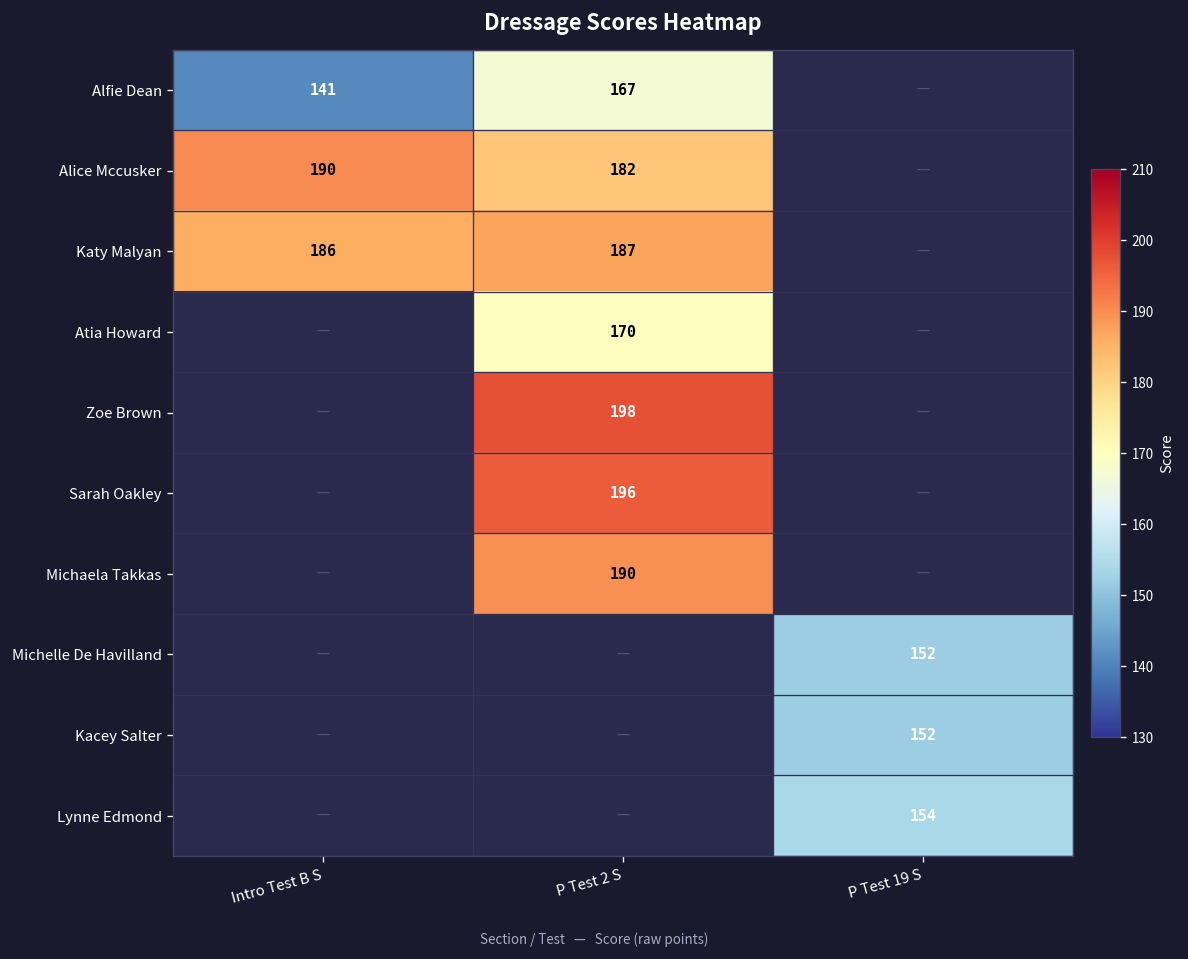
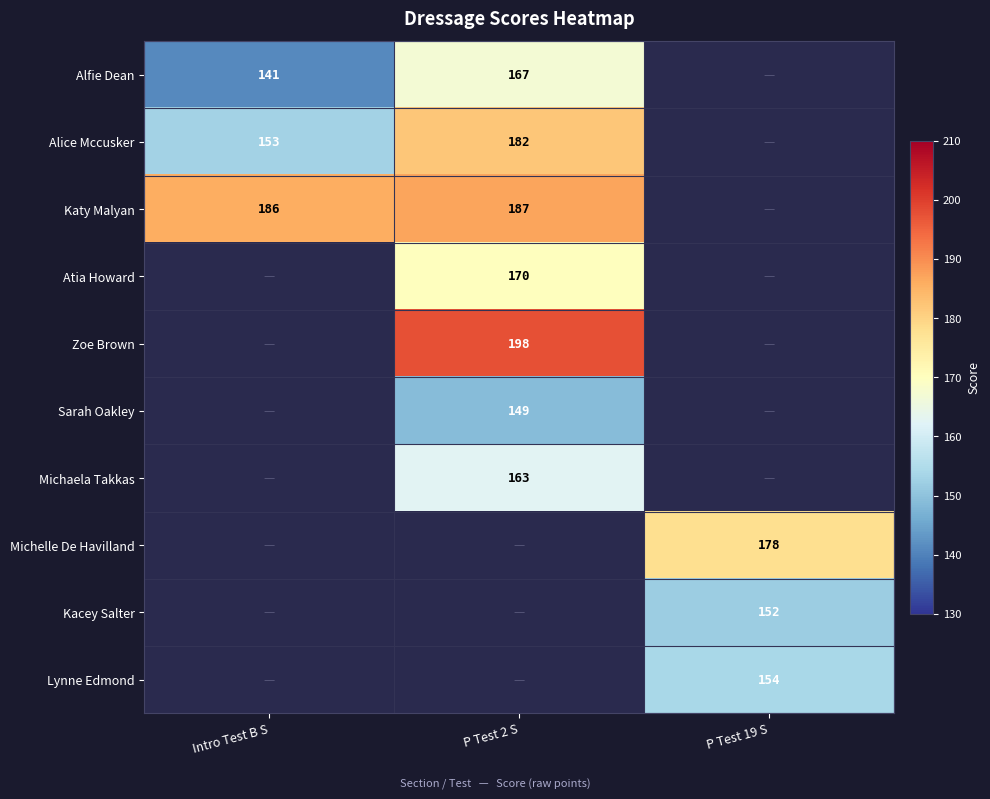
  {
    "Alfie Dean": {
      "Intro Test B S": 141,
      "P Test 2 S": 167
    },
    "Alice Mccusker": {
-     "Intro Test B S": 190,
+     "Intro Test B S": 153,
      "P Test 2 S": 182
    },
    "Katy Malyan": {
      "Intro Test B S": 186,
      "P Test 2 S": 187
    },
    "Atia Howard": {
      "P Test 2 S": 170
    },
    "Zoe Brown": {
      "P Test 2 S": 198
    },
    "Sarah Oakley": {
-     "P Test 2 S": 196
+     "P Test 2 S": 149
    },
    "Michaela Takkas": {
-     "P Test 2 S": 190
+     "P Test 2 S": 163
    },
    "Michelle De Havilland": {
-     "P Test 19 S": 152
+     "P Test 19 S": 178
    },
    "Kacey Salter": {
      "P Test 19 S": 152
    },
    "Lynne Edmond": {
      "P Test 19 S": 154
    }
  }
